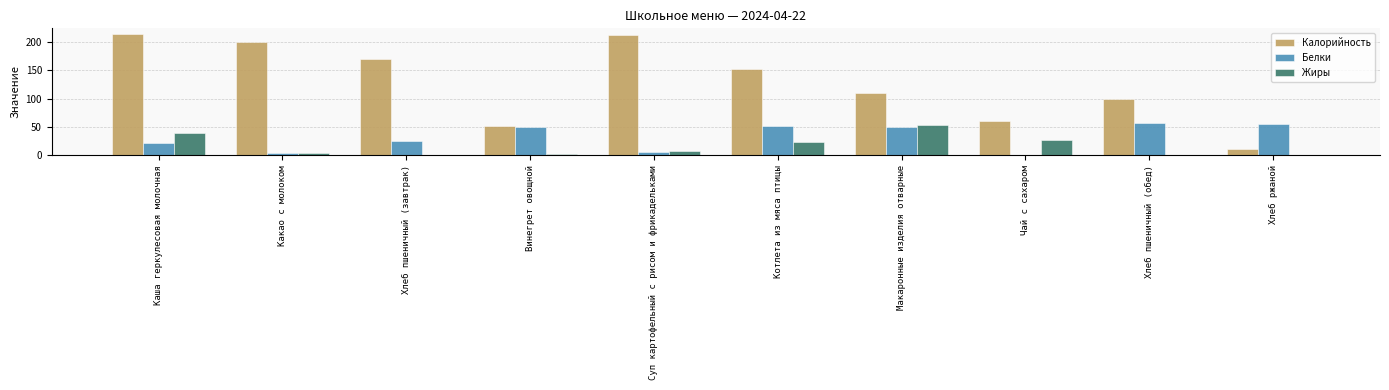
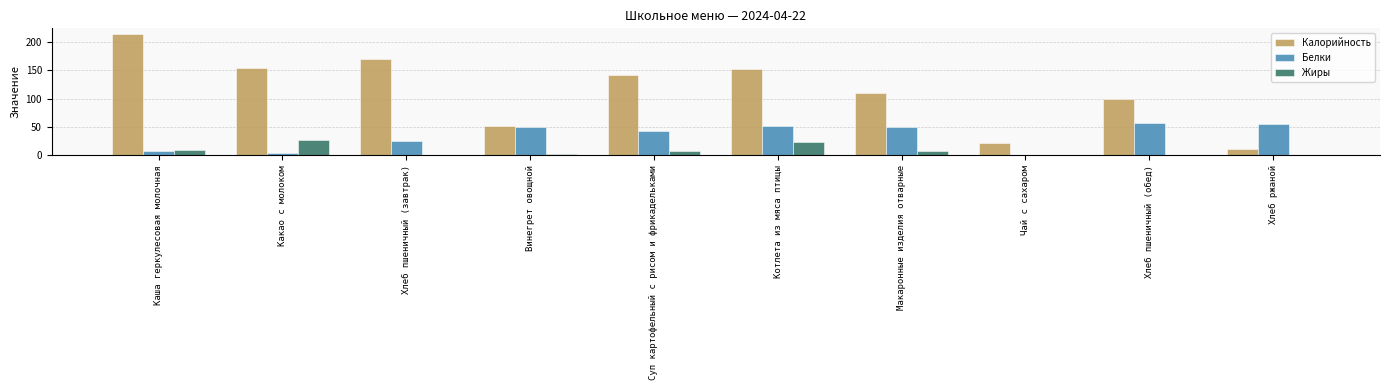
  {
    "Калорийность": {
      "Каша геркулесовая молочная": 210,
-     "Какао с молоком": 200,
+     "Какао с молоком": 150,
      "Хлеб пшеничный (завтрак)": 170,
      "Винегрет овощной": 50,
-     "Суп картофельный с рисом и фрикадельками": 210,
+     "Суп картофельный с рисом и фрикадельками": 140,
      "Котлета из мяса птицы": 150,
      "Макаронные изделия отварные": 110,
-     "Чай с сахаром": 60,
+     "Чай с сахаром": 20,
      "Хлеб пшеничный (обед)": 100,
      "Хлеб ржаной": 10
    },
    "Белки": {
-     "Каша геркулесовая молочная": 20,
+     "Каша геркулесовая молочная": 10,
      "Хлеб пшеничный (завтрак)": 20,
      "Винегрет овощной": 50,
-     "Суп картофельный с рисом и фрикадельками": 10,
+     "Суп картофельный с рисом и фрикадельками": 40,
      "Котлета из мяса птицы": 50,
      "Макаронные изделия отварные": 50,
      "Хлеб пшеничный (обед)": 60,
      "Хлеб ржаной": 50
    },
    "Жиры": {
-     "Каша геркулесовая молочная": 40,
-     "Какао с молоком": 0,
+     "Каша геркулесовая молочная": 10,
+     "Какао с молоком": 30,
      "Суп картофельный с рисом и фрикадельками": 10,
      "Котлета из мяса птицы": 20,
-     "Макаронные изделия отварные": 50,
-     "Чай с сахаром": 30,
+     "Макаронные изделия отварные": 10,
+     "Чай с сахаром": 0,
      "Хлеб пшеничный (обед)": 0
    }
  }
